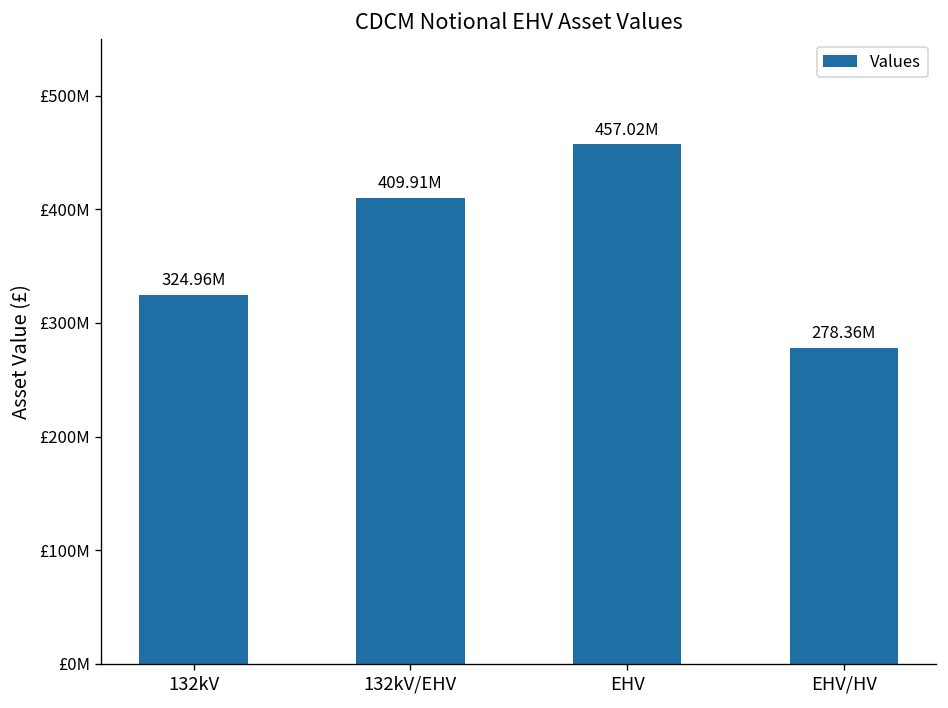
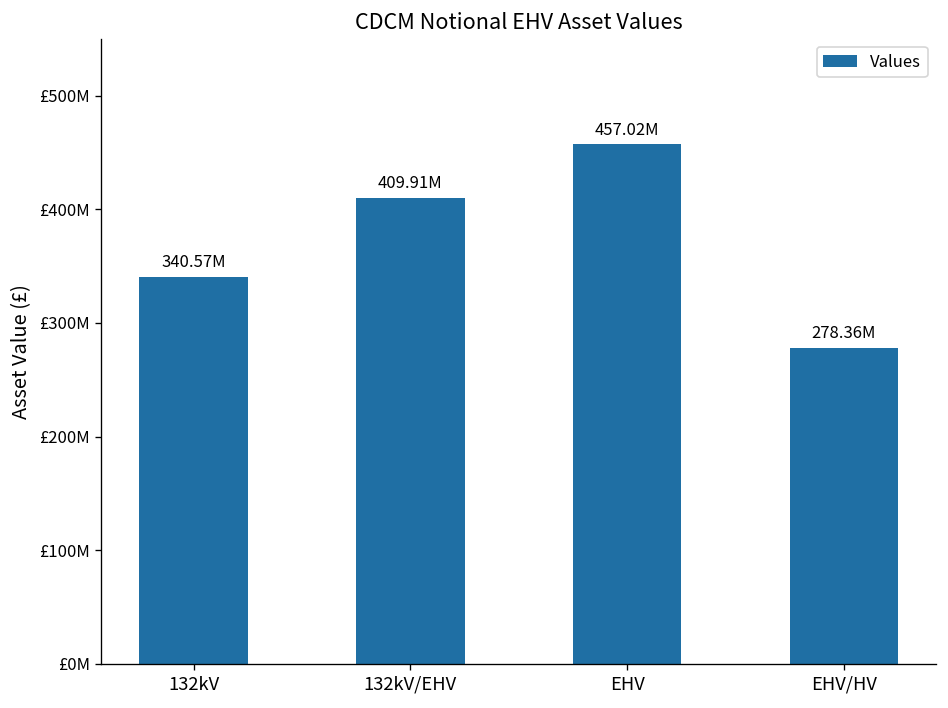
  {
-   "132kV": "324.96M",
+   "132kV": "340.57M",
    "132kV/EHV": "409.91M",
    "EHV": "457.02M",
    "EHV/HV": "278.36M"
  }
